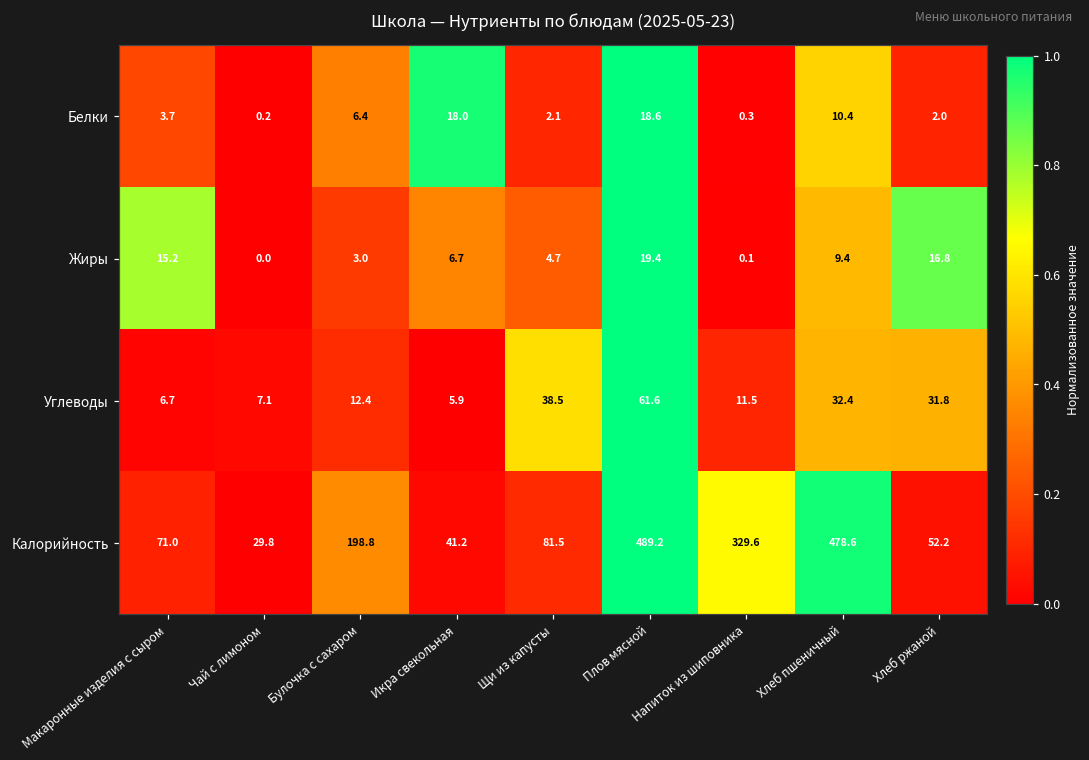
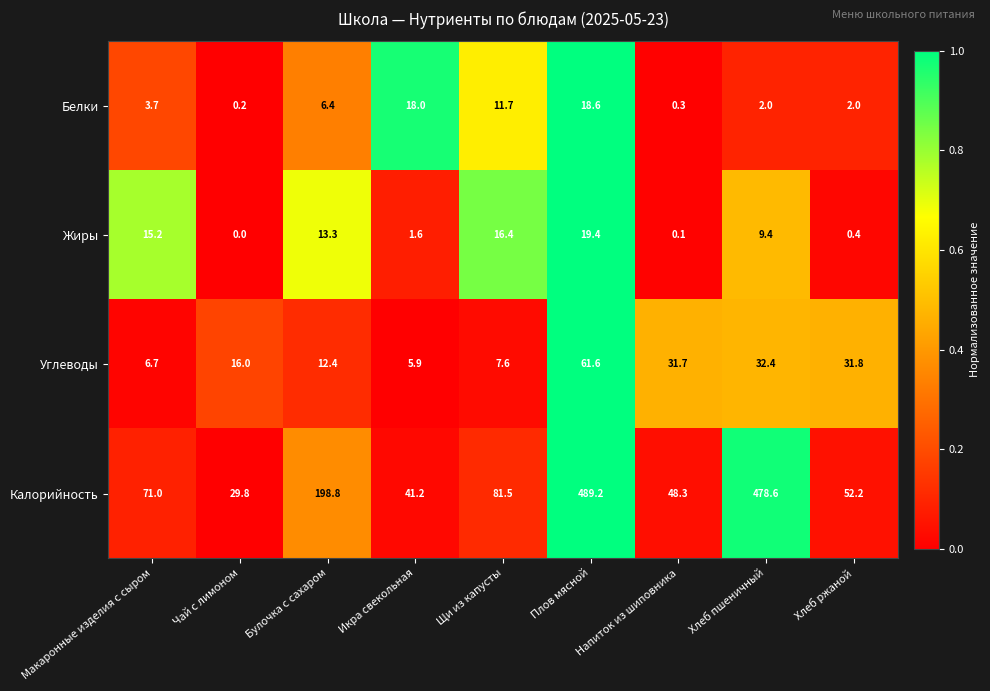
  {
    "Белки": {
      "Макаронные изделия с сыром": 3.7,
      "Чай с лимоном": 0.2,
      "Булочка с сахаром": 6.4,
      "Икра свекольная": 18.0,
-     "Щи из капусты": 2.1,
+     "Щи из капусты": 11.7,
      "Плов мясной": 18.6,
      "Напиток из шиповника": 0.3,
-     "Хлеб пшеничный": 10.4,
+     "Хлеб пшеничный": 2.0,
      "Хлеб ржаной": 2.0
    },
    "Жиры": {
      "Макаронные изделия с сыром": 15.2,
      "Чай с лимоном": 0.0,
-     "Булочка с сахаром": 3.0,
-     "Икра свекольная": 6.7,
-     "Щи из капусты": 4.7,
+     "Булочка с сахаром": 13.3,
+     "Икра свекольная": 1.6,
+     "Щи из капусты": 16.4,
      "Плов мясной": 19.4,
      "Напиток из шиповника": 0.1,
      "Хлеб пшеничный": 9.4,
-     "Хлеб ржаной": 16.8
+     "Хлеб ржаной": 0.4
    },
    "Углеводы": {
      "Макаронные изделия с сыром": 6.7,
-     "Чай с лимоном": 7.1,
+     "Чай с лимоном": 16.0,
      "Булочка с сахаром": 12.4,
      "Икра свекольная": 5.9,
-     "Щи из капусты": 38.5,
+     "Щи из капусты": 7.6,
      "Плов мясной": 61.6,
-     "Напиток из шиповника": 11.5,
+     "Напиток из шиповника": 31.7,
      "Хлеб пшеничный": 32.4,
      "Хлеб ржаной": 31.8
    },
    "Калорийность": {
      "Макаронные изделия с сыром": 71.0,
      "Чай с лимоном": 29.8,
      "Булочка с сахаром": 198.8,
      "Икра свекольная": 41.2,
      "Щи из капусты": 81.5,
      "Плов мясной": 489.2,
-     "Напиток из шиповника": 329.6,
+     "Напиток из шиповника": 48.3,
      "Хлеб пшеничный": 478.6,
      "Хлеб ржаной": 52.2
    }
  }
